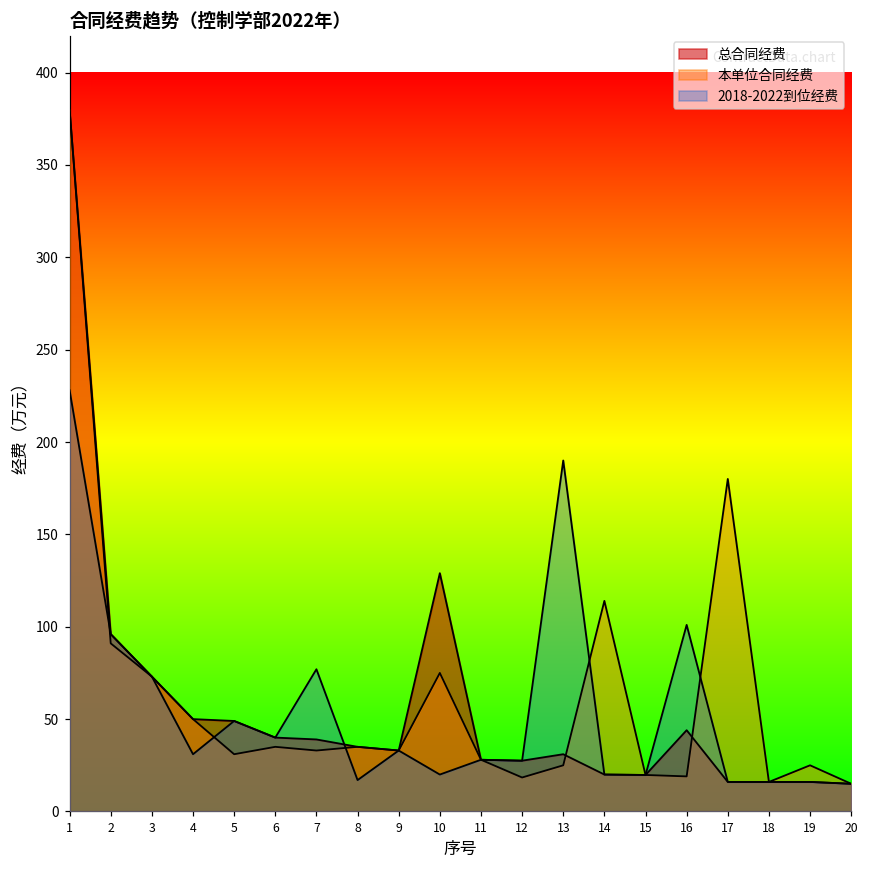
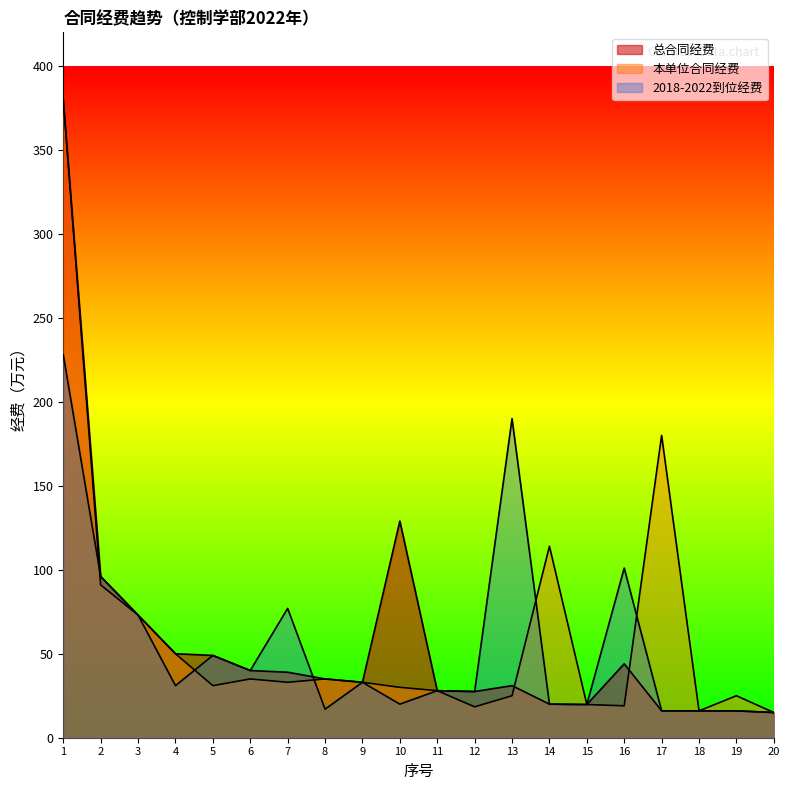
  {
    "总合同经费": {
      "7": 39,
      "10": 129,
      "13": 31,
      "16": 44
    },
    "本单位合同经费": {
      "2": 91,
      "5": 31,
      "6": 35,
      "7": 33,
-     "10": 75,
+     "10": 30,
      "12": 18,
      "13": 25,
      "14": 114,
      "16": 19,
      "17": 180,
      "19": 25
    },
    "2018-2022到位经费": {
      "1": 228,
      "4": 31,
      "7": 77,
      "8": 17,
      "10": 20,
      "13": 190,
      "16": 101
    }
  }
